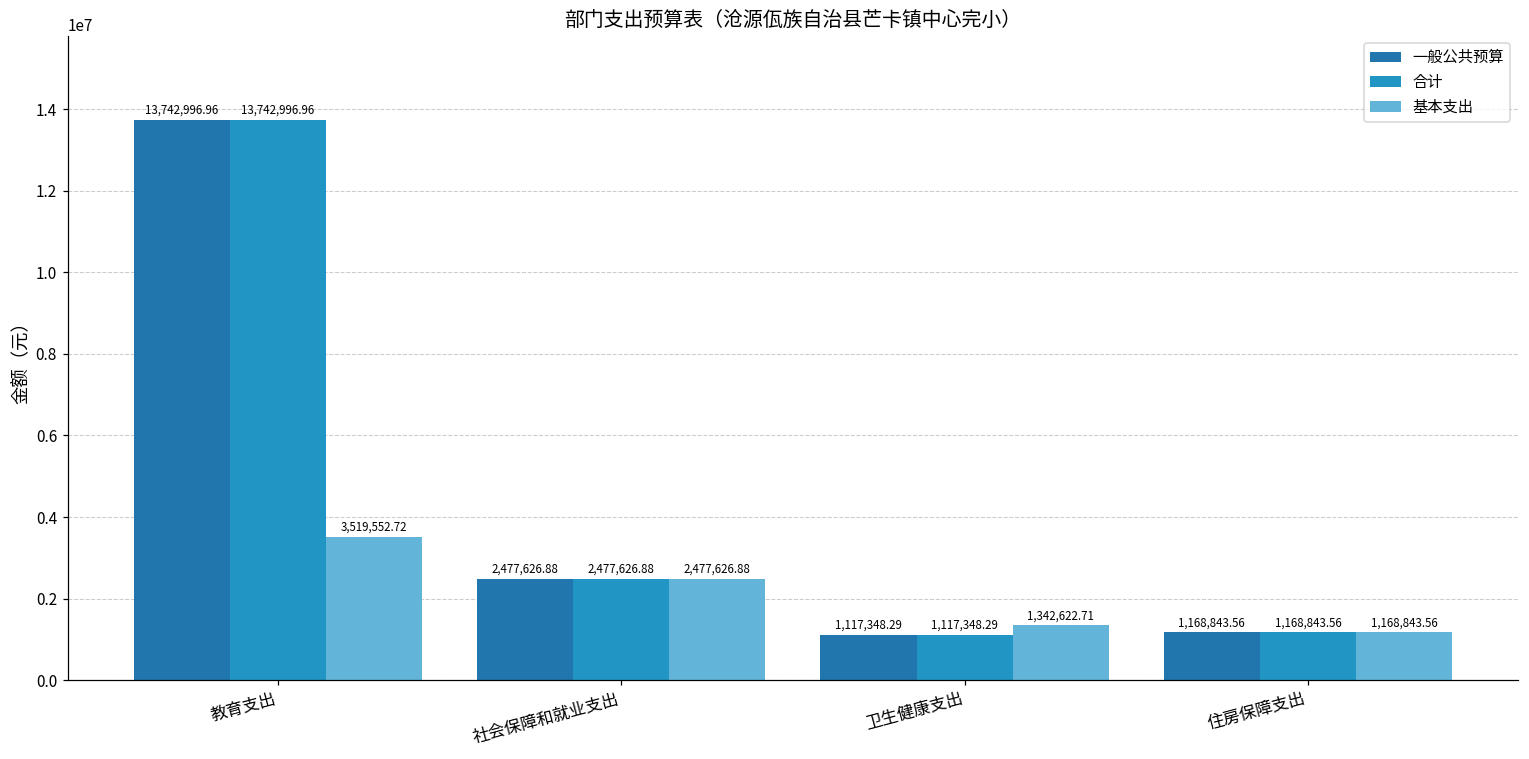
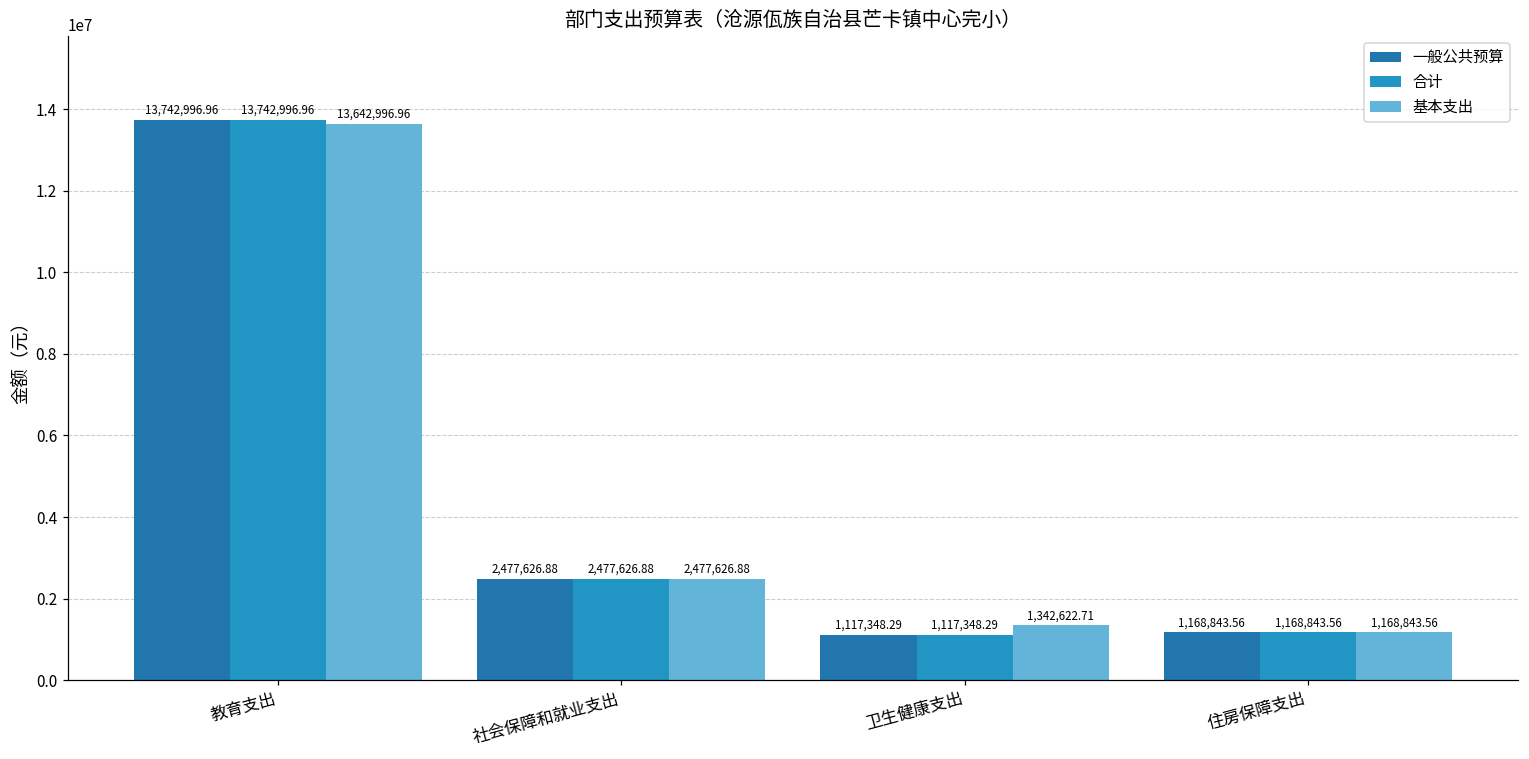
  {
    "基本支出": {
-     "教育支出": "3,519,552.72",
+     "教育支出": "13,642,996.96",
      "社会保障和就业支出": "2,477,626.88",
      "卫生健康支出": "1,342,622.71",
      "住房保障支出": "1,168,843.56"
    }
  }
